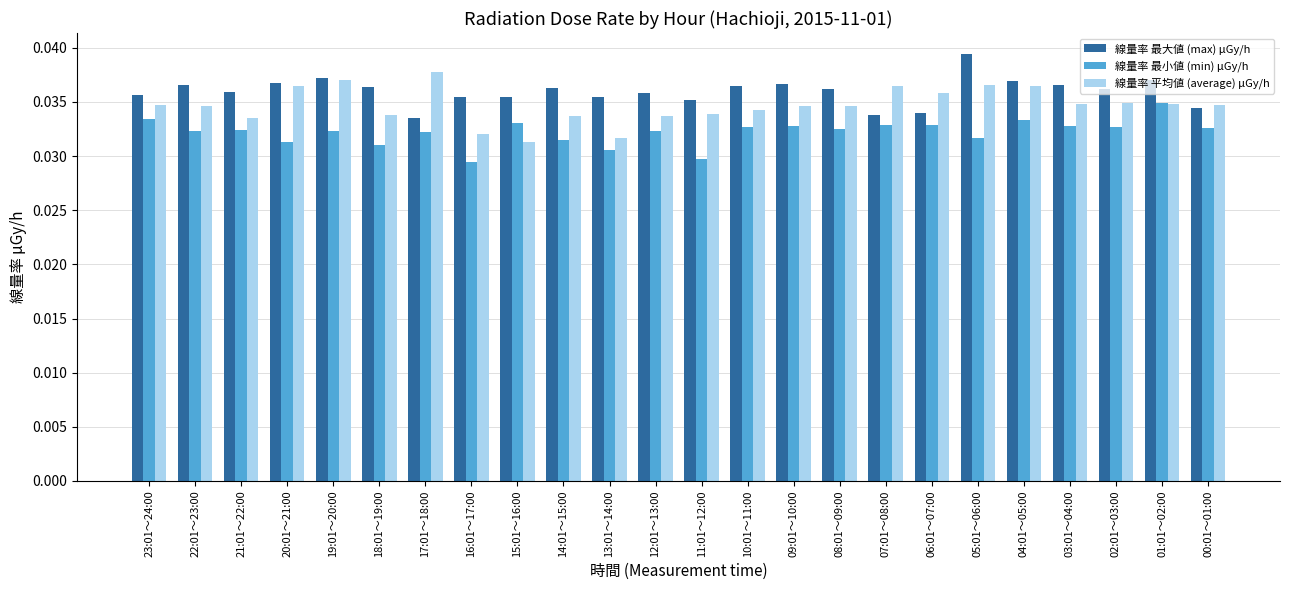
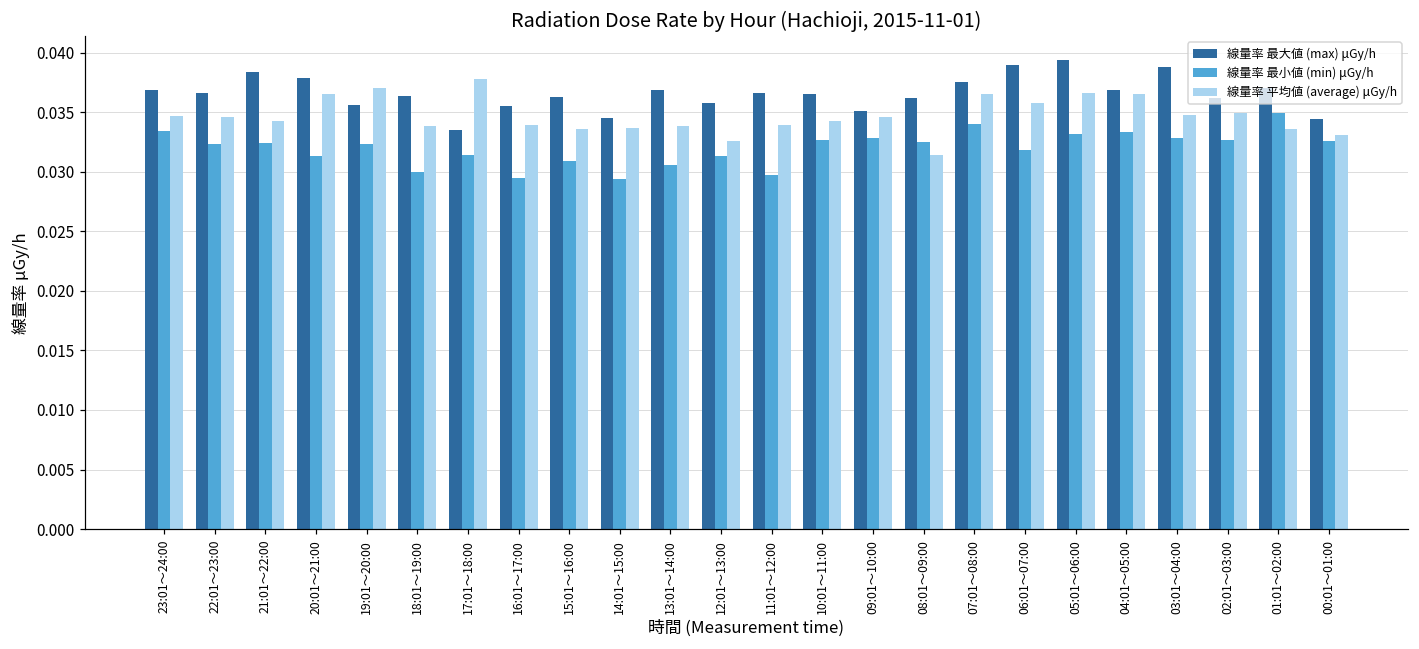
  {
    "線量率 最大値 (max) μGy/h": {
-     "23:01～24:00": 0.0356,
+     "23:01～24:00": 0.0369,
      "22:01～23:00": 0.0366,
-     "21:01～22:00": 0.0359,
-     "20:01～21:00": 0.0368,
-     "19:01～20:00": 0.0372,
+     "21:01～22:00": 0.0384,
+     "20:01～21:00": 0.0379,
+     "19:01～20:00": 0.0356,
      "18:01～19:00": 0.0364,
      "17:01～18:00": 0.0335,
      "16:01～17:00": 0.0355,
-     "15:01～16:00": 0.0355,
-     "14:01～15:00": 0.0363,
-     "13:01～14:00": 0.0355,
+     "15:01～16:00": 0.0363,
+     "14:01～15:00": 0.0345,
+     "13:01～14:00": 0.0369,
      "12:01～13:00": 0.0358,
-     "11:01～12:00": 0.0352,
+     "11:01～12:00": 0.0366,
      "10:01～11:00": 0.0365,
-     "09:01～10:00": 0.0367,
+     "09:01～10:00": 0.0351,
      "08:01～09:00": 0.0362,
-     "07:01～08:00": 0.0338,
-     "06:01～07:00": 0.034,
+     "07:01～08:00": 0.0375,
+     "06:01～07:00": 0.039,
      "05:01～06:00": 0.0394,
      "04:01～05:00": 0.0369,
-     "03:01～04:00": 0.0366,
+     "03:01～04:00": 0.0388,
      "00:01～01:00": 0.0344
    },
    "線量率 最小値 (min) μGy/h": {
      "23:01～24:00": 0.0334,
      "22:01～23:00": 0.0323,
      "21:01～22:00": 0.0324,
      "20:01～21:00": 0.0313,
      "19:01～20:00": 0.0323,
-     "18:01～19:00": 0.031,
-     "17:01～18:00": 0.0322,
+     "18:01～19:00": 0.030,
+     "17:01～18:00": 0.0314,
      "16:01～17:00": 0.0295,
-     "15:01～16:00": 0.0331,
-     "14:01～15:00": 0.0315,
+     "15:01～16:00": 0.0309,
+     "14:01～15:00": 0.0294,
      "13:01～14:00": 0.0306,
-     "12:01～13:00": 0.0323,
+     "12:01～13:00": 0.0313,
      "11:01～12:00": 0.0297,
      "10:01～11:00": 0.0327,
      "09:01～10:00": 0.0328,
      "08:01～09:00": 0.0325,
-     "07:01～08:00": 0.0329,
-     "06:01～07:00": 0.0329,
-     "05:01～06:00": 0.0317,
+     "07:01～08:00": 0.0340,
+     "06:01～07:00": 0.0318,
+     "05:01～06:00": 0.0332,
      "04:01～05:00": 0.0333,
      "03:01～04:00": 0.0328,
      "02:01～03:00": 0.0327,
      "01:01～02:00": 0.0349,
      "00:01～01:00": 0.0326
    },
    "線量率 平均値 (average) μGy/h": {
      "23:01～24:00": 0.0347,
      "22:01～23:00": 0.0346,
-     "21:01～22:00": 0.0335,
+     "21:01～22:00": 0.0343,
      "20:01～21:00": 0.0365,
      "19:01～20:00": 0.0370,
      "18:01～19:00": 0.0338,
      "17:01～18:00": 0.0378,
-     "16:01～17:00": 0.0320,
-     "15:01～16:00": 0.0313,
+     "16:01～17:00": 0.0339,
+     "15:01～16:00": 0.0336,
      "14:01～15:00": 0.0337,
-     "13:01～14:00": 0.0317,
-     "12:01～13:00": 0.0337,
+     "13:01～14:00": 0.0338,
+     "12:01～13:00": 0.0326,
      "11:01～12:00": 0.0339,
      "10:01～11:00": 0.0343,
      "09:01～10:00": 0.0346,
-     "08:01～09:00": 0.0346,
+     "08:01～09:00": 0.0314,
      "07:01～08:00": 0.0365,
      "06:01～07:00": 0.0358,
      "05:01～06:00": 0.0366,
      "04:01～05:00": 0.0365,
      "03:01～04:00": 0.0348,
      "02:01～03:00": 0.0349,
-     "01:01～02:00": 0.0348,
-     "00:01～01:00": 0.0347
+     "01:01～02:00": 0.0336,
+     "00:01～01:00": 0.0331
    }
  }
